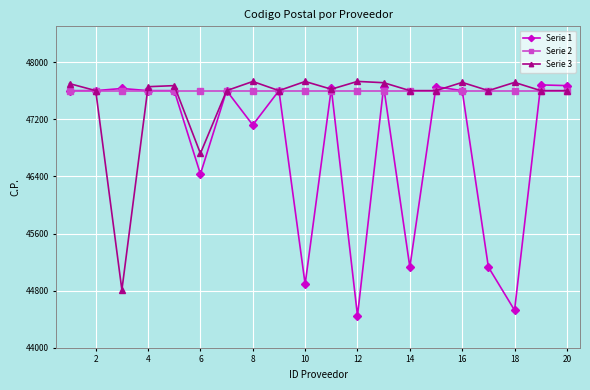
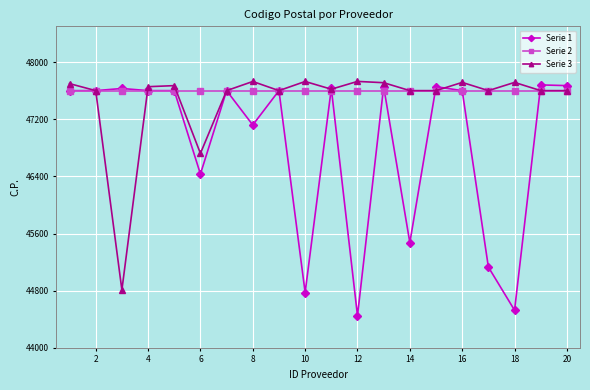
  {
    "Serie 1": {
      "6": 46400,
      "8": 47100,
-     "10": 44900,
+     "10": 44800,
      "12": 44500,
-     "14": 45100,
+     "14": 45500,
      "18": 44500,
      "20": 47700
    },
    "Serie 2": {
      "6": 47600,
      "8": 47600,
      "10": 47600,
      "12": 47600,
      "18": 47600
    },
    "Serie 3": {
      "4": 47700,
      "6": 46700,
      "8": 47700,
      "10": 47700,
      "12": 47700,
      "16": 47700,
      "18": 47700
    }
  }
